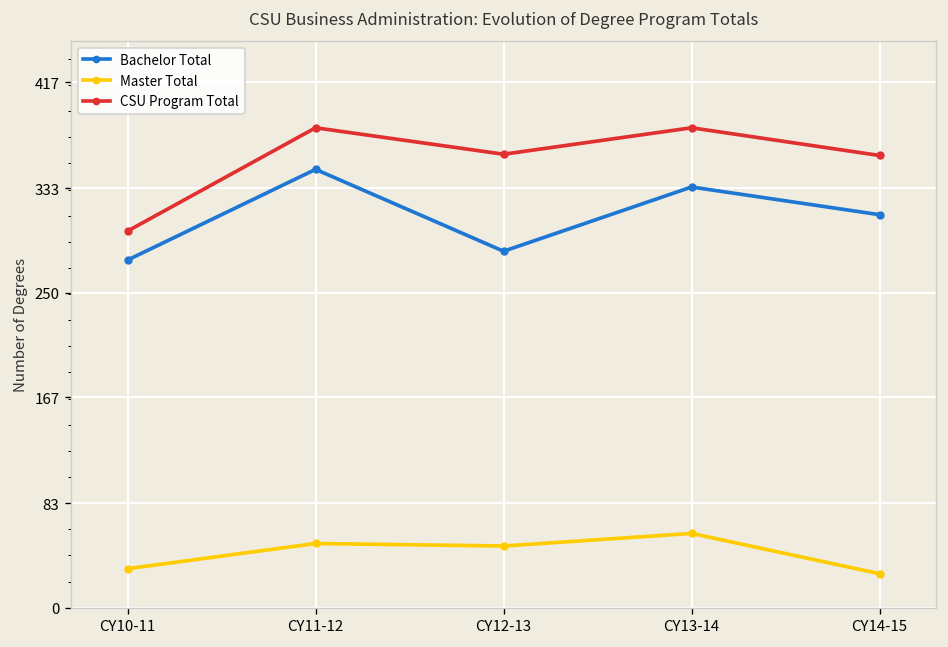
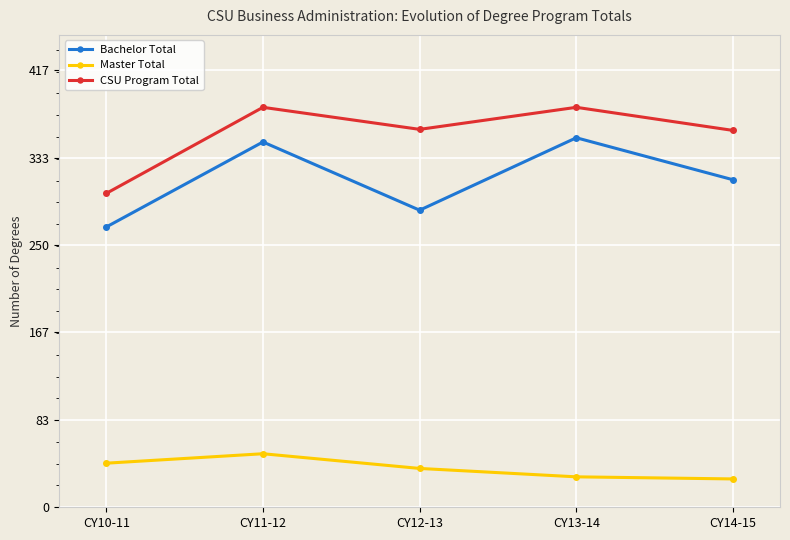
  {
    "Bachelor Total": {
-     "CY10-11": 276,
+     "CY10-11": 267,
      "CY11-12": 348,
      "CY12-13": 283,
-     "CY13-14": 334,
+     "CY13-14": 352,
      "CY14-15": 312
    },
    "Master Total": {
-     "CY10-11": 31,
+     "CY10-11": 42,
      "CY11-12": 51,
-     "CY12-13": 49,
-     "CY13-14": 59,
+     "CY12-13": 37,
+     "CY13-14": 29,
      "CY14-15": 27
    },
    "CSU Program Total": {
      "CY10-11": 299,
      "CY11-12": 381,
      "CY12-13": 360,
      "CY13-14": 381,
      "CY14-15": 359
    }
  }
